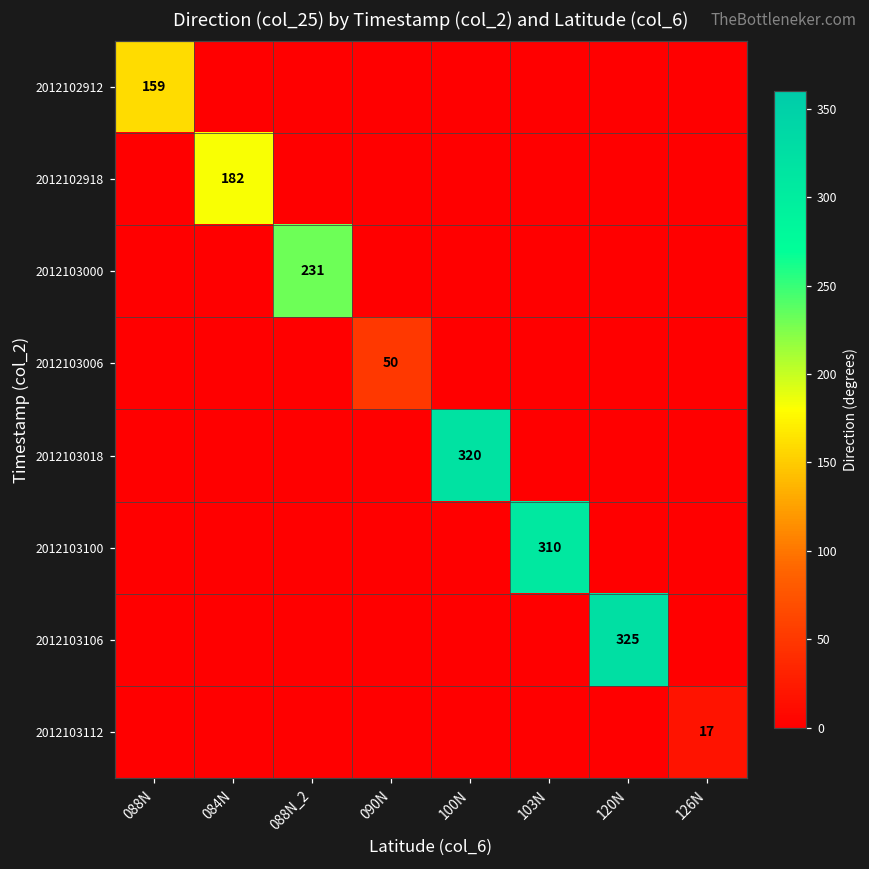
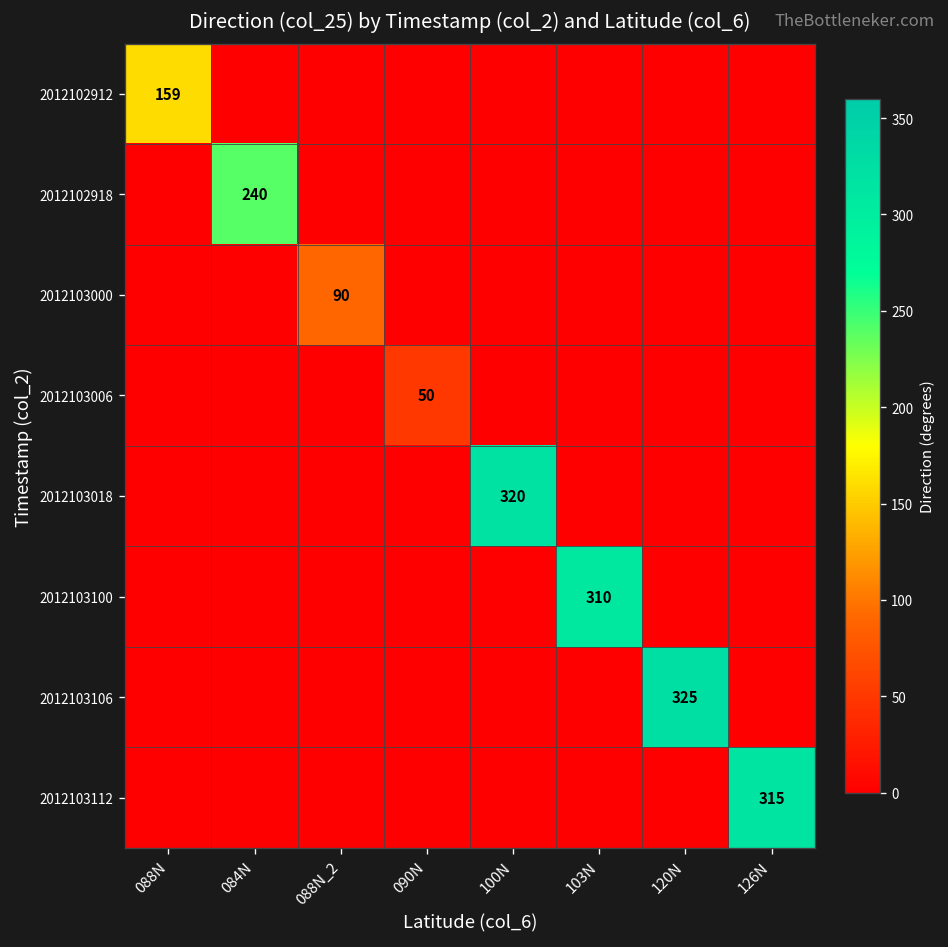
  {
    "2012102912": {
      "088N": 159
    },
    "2012102918": {
-     "084N": 182
+     "084N": 240
    },
    "2012103000": {
-     "088N_2": 231
+     "088N_2": 90
    },
    "2012103006": {
      "090N": 50
    },
    "2012103018": {
      "100N": 320
    },
    "2012103100": {
      "103N": 310
    },
    "2012103106": {
      "120N": 325
    },
    "2012103112": {
-     "126N": 17
+     "126N": 315
    }
  }
